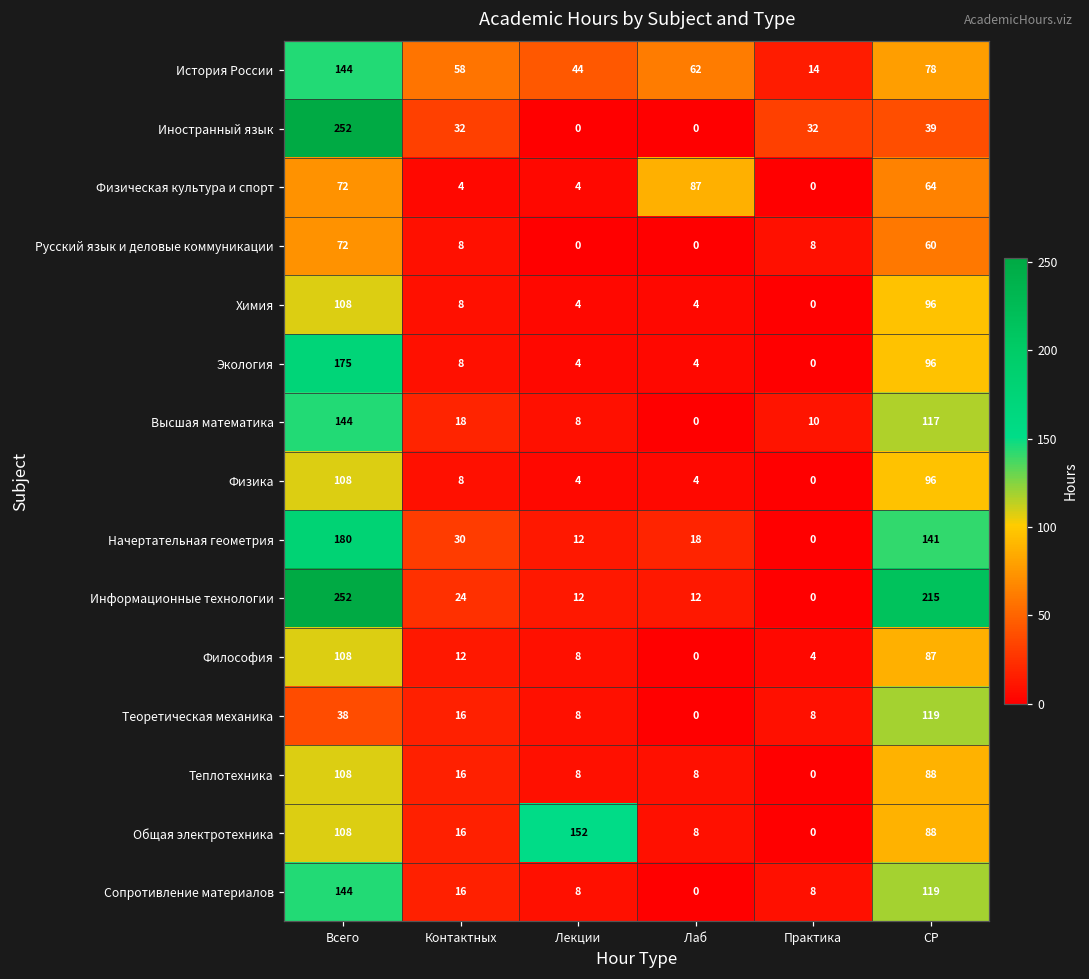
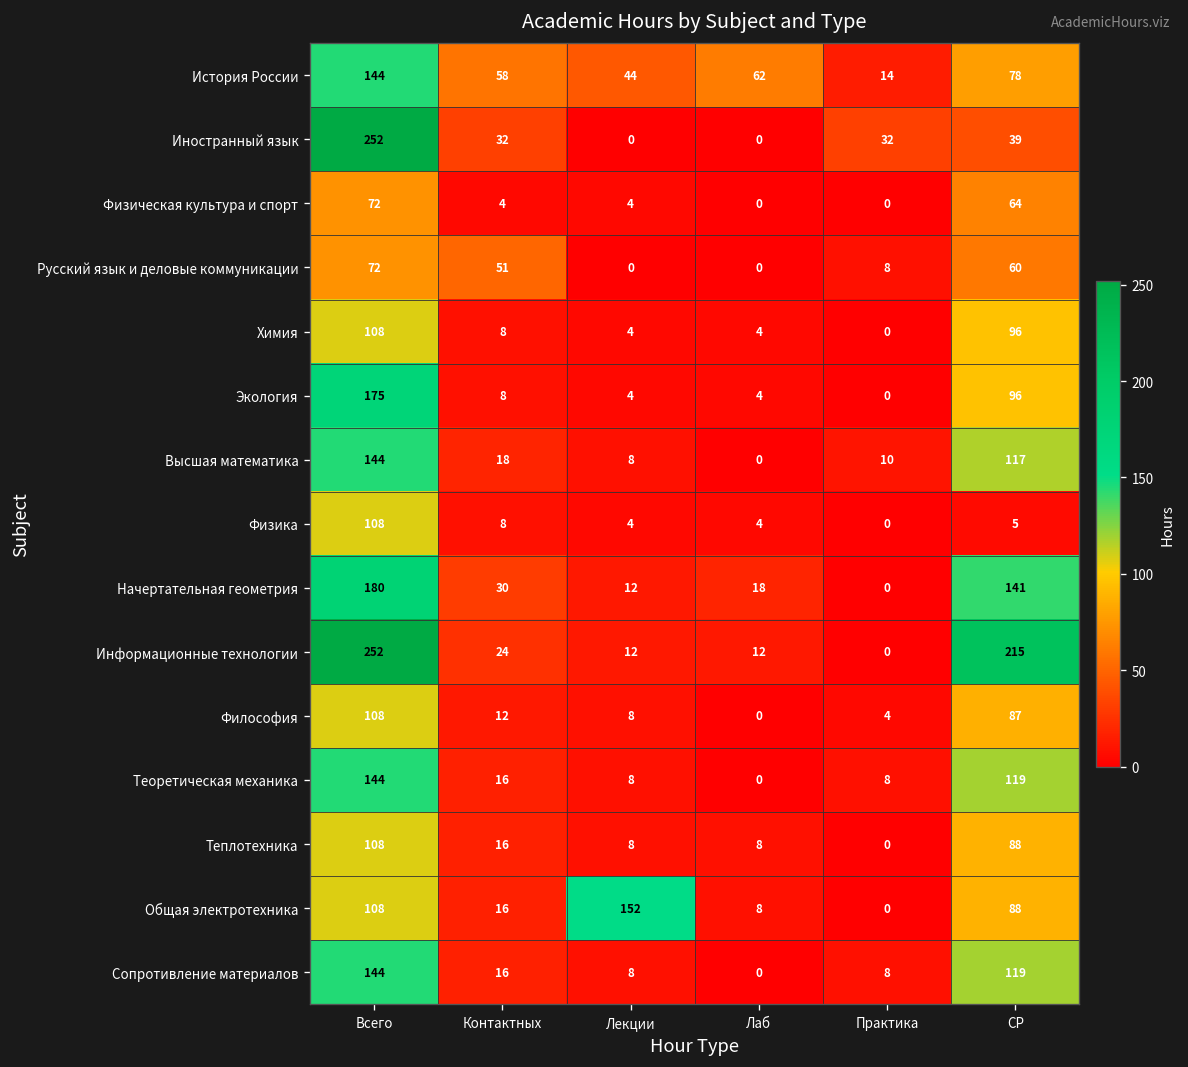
  {
    "История России": {
      "Всего": 144,
      "Контактных": 58,
      "Лекции": 44,
      "Лаб": 62,
      "Практика": 14,
      "СР": 78
    },
    "Иностранный язык": {
      "Всего": 252,
      "Контактных": 32,
      "Лекции": 0,
      "Лаб": 0,
      "Практика": 32,
      "СР": 39
    },
    "Физическая культура и спорт": {
      "Всего": 72,
      "Контактных": 4,
      "Лекции": 4,
-     "Лаб": 87,
+     "Лаб": 0,
      "Практика": 0,
      "СР": 64
    },
    "Русский язык и деловые коммуникации": {
      "Всего": 72,
-     "Контактных": 8,
+     "Контактных": 51,
      "Лекции": 0,
      "Лаб": 0,
      "Практика": 8,
      "СР": 60
    },
    "Химия": {
      "Всего": 108,
      "Контактных": 8,
      "Лекции": 4,
      "Лаб": 4,
      "Практика": 0,
      "СР": 96
    },
    "Экология": {
      "Всего": 175,
      "Контактных": 8,
      "Лекции": 4,
      "Лаб": 4,
      "Практика": 0,
      "СР": 96
    },
    "Высшая математика": {
      "Всего": 144,
      "Контактных": 18,
      "Лекции": 8,
      "Лаб": 0,
      "Практика": 10,
      "СР": 117
    },
    "Физика": {
      "Всего": 108,
      "Контактных": 8,
      "Лекции": 4,
      "Лаб": 4,
      "Практика": 0,
-     "СР": 96
+     "СР": 5
    },
    "Начертательная геометрия": {
      "Всего": 180,
      "Контактных": 30,
      "Лекции": 12,
      "Лаб": 18,
      "Практика": 0,
      "СР": 141
    },
    "Информационные технологии": {
      "Всего": 252,
      "Контактных": 24,
      "Лекции": 12,
      "Лаб": 12,
      "Практика": 0,
      "СР": 215
    },
    "Философия": {
      "Всего": 108,
      "Контактных": 12,
      "Лекции": 8,
      "Лаб": 0,
      "Практика": 4,
      "СР": 87
    },
    "Теоретическая механика": {
-     "Всего": 38,
+     "Всего": 144,
      "Контактных": 16,
      "Лекции": 8,
      "Лаб": 0,
      "Практика": 8,
      "СР": 119
    },
    "Теплотехника": {
      "Всего": 108,
      "Контактных": 16,
      "Лекции": 8,
      "Лаб": 8,
      "Практика": 0,
      "СР": 88
    },
    "Общая электротехника": {
      "Всего": 108,
      "Контактных": 16,
      "Лекции": 152,
      "Лаб": 8,
      "Практика": 0,
      "СР": 88
    },
    "Сопротивление материалов": {
      "Всего": 144,
      "Контактных": 16,
      "Лекции": 8,
      "Лаб": 0,
      "Практика": 8,
      "СР": 119
    }
  }
